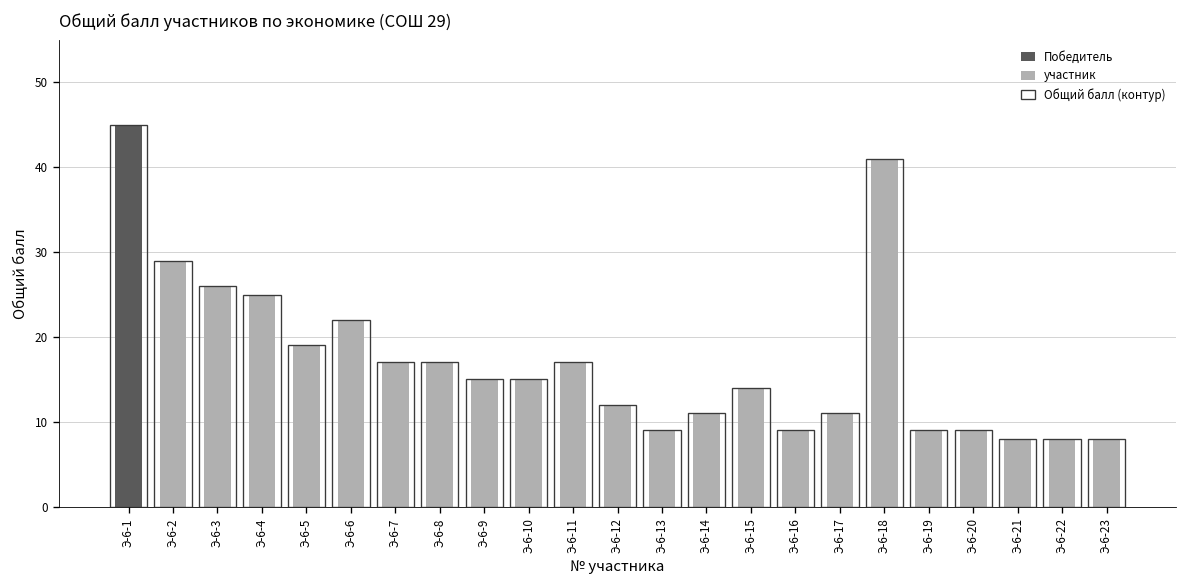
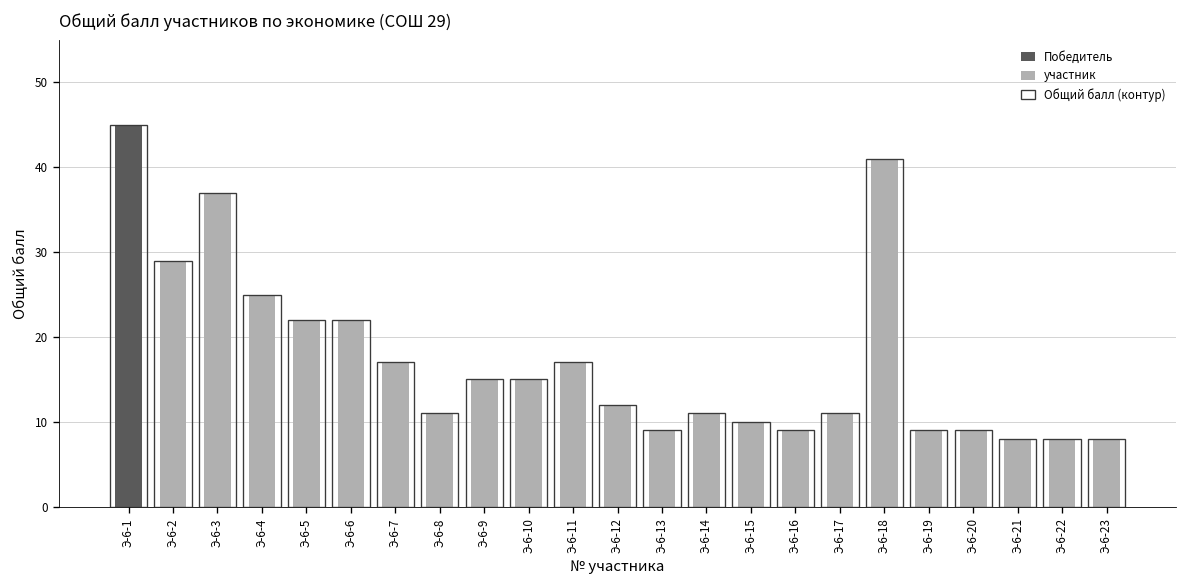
  {
    "Победитель": {
      "Э-6-1": 45
    },
    "Общий балл (контур)": {
      "Э-6-1": 45,
      "Э-6-2": 29,
-     "Э-6-3": 26,
+     "Э-6-3": 37,
      "Э-6-4": 25,
-     "Э-6-5": 19,
+     "Э-6-5": 22,
      "Э-6-6": 22,
      "Э-6-7": 17,
-     "Э-6-8": 17,
+     "Э-6-8": 11,
      "Э-6-9": 15,
      "Э-6-10": 15,
      "Э-6-11": 17,
      "Э-6-12": 12,
      "Э-6-13": 9,
      "Э-6-14": 11,
-     "Э-6-15": 14,
+     "Э-6-15": 10,
      "Э-6-16": 9,
      "Э-6-17": 11,
      "Э-6-18": 41,
      "Э-6-19": 9,
      "Э-6-20": 9,
      "Э-6-21": 8,
      "Э-6-22": 8,
      "Э-6-23": 8
    }
  }
